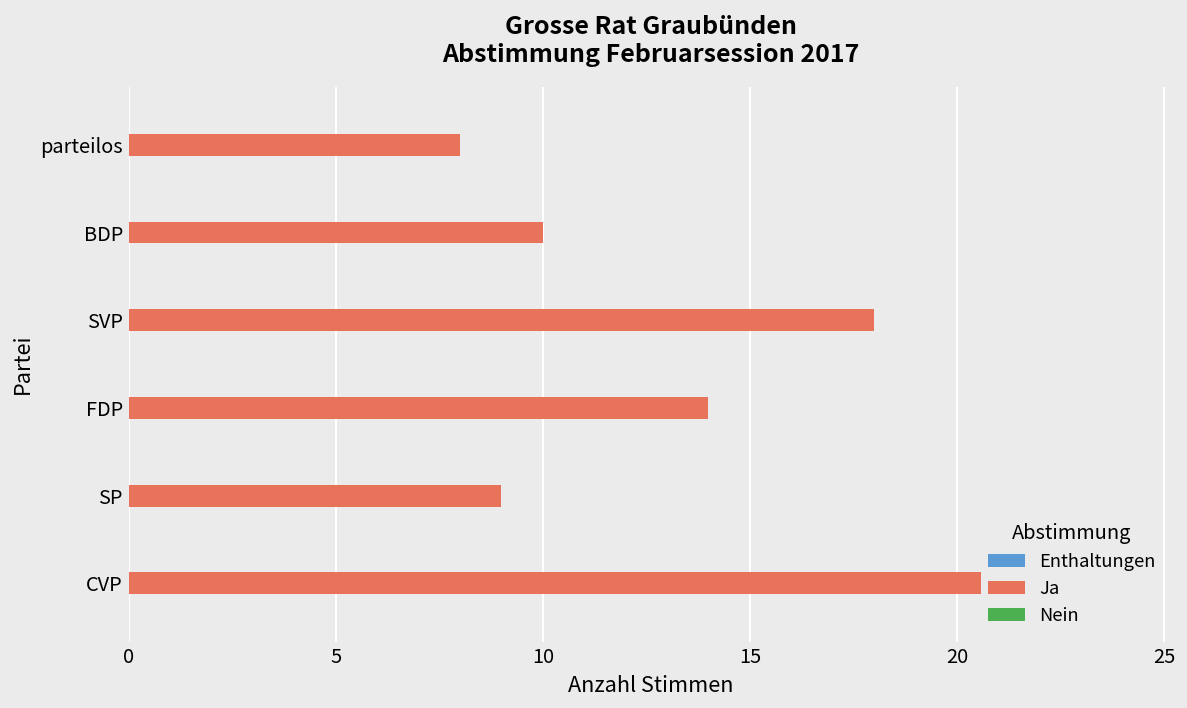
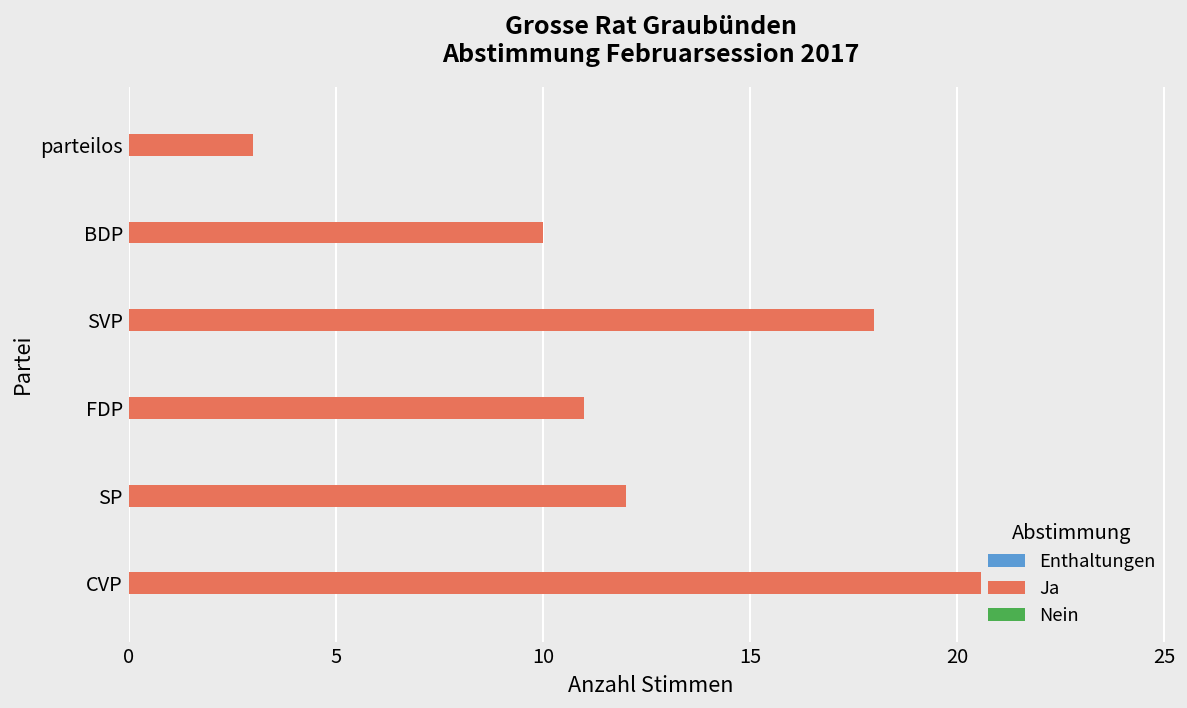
  {
    "Enthaltungen": {
      "parteilos": 0,
      "BDP": 0,
      "SVP": 0,
      "FDP": 0,
      "SP": 0,
      "CVP": 0
    },
    "Ja": {
-     "parteilos": 8,
+     "parteilos": 3,
      "BDP": 10,
      "SVP": 18,
-     "FDP": 14,
-     "SP": 9
+     "FDP": 11,
+     "SP": 12
    },
    "Nein": {
      "parteilos": 0,
      "BDP": 0,
      "SVP": 0,
      "FDP": 0,
      "SP": 0,
      "CVP": 0
    }
  }
